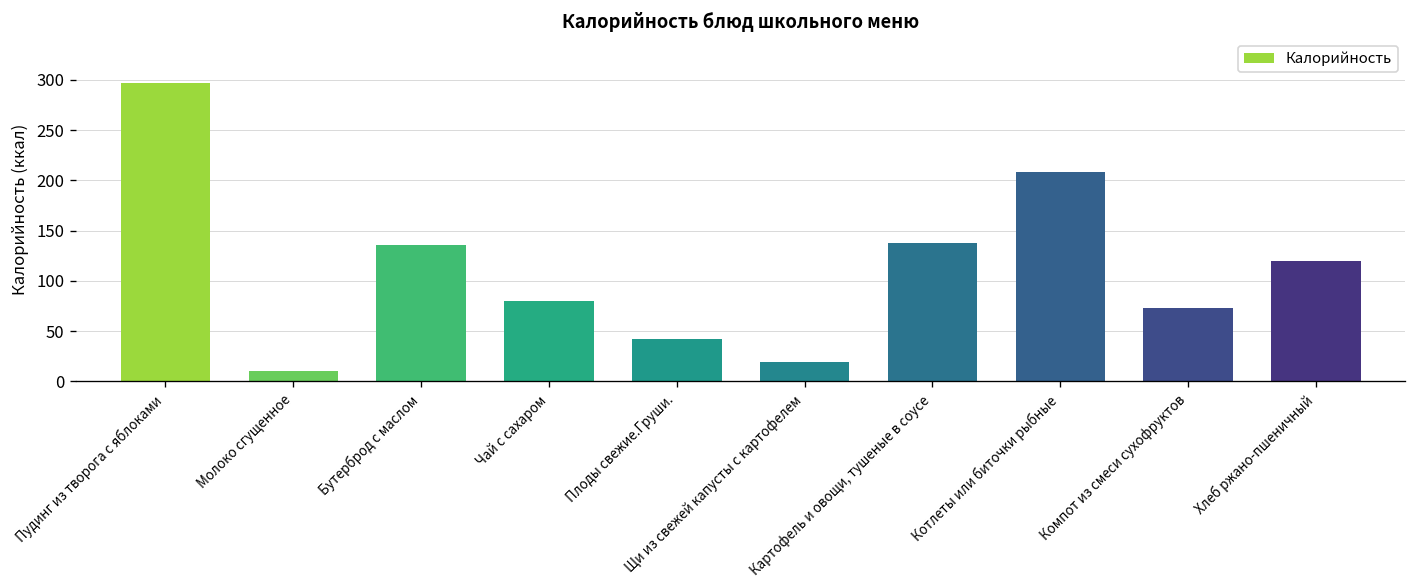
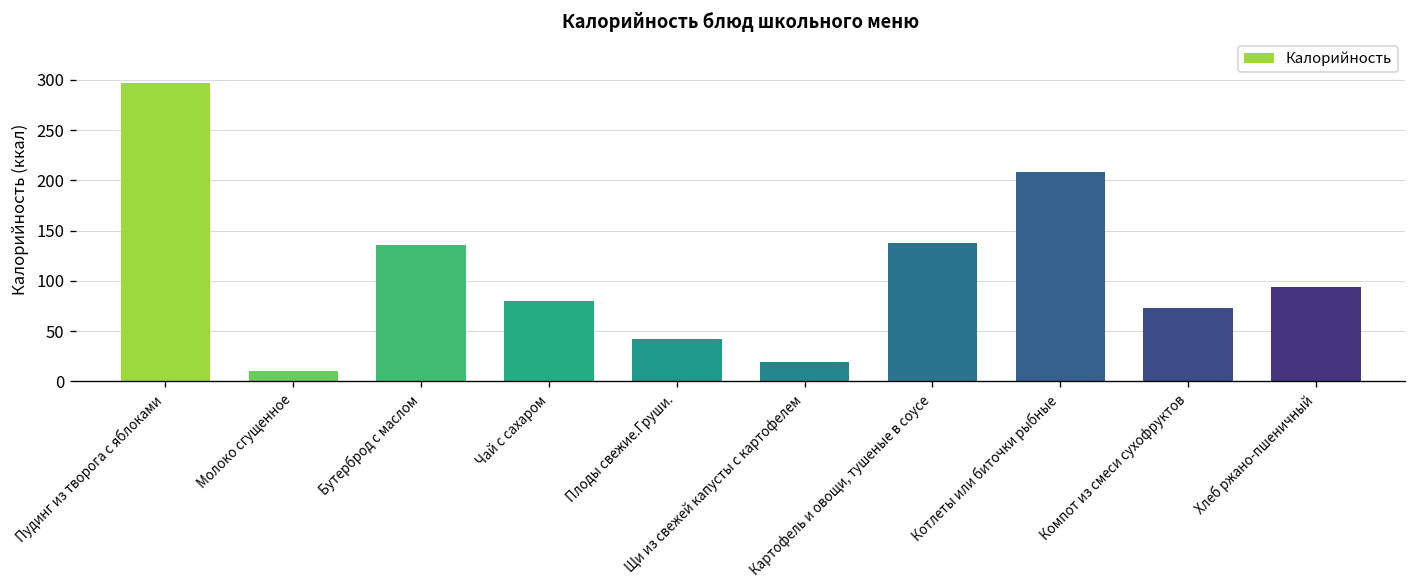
  {
    "Пудинг из творога с яблоками": 300,
    "Молоко сгущенное": 10,
    "Бутерброд с маслом": 140,
    "Чай с сахаром": 80,
    "Плоды свежие.Груши.": 40,
    "Щи из свежей капусты с картофелем": 20,
    "Картофель и овощи, тушеные в соусе": 140,
    "Котлеты или биточки рыбные": 210,
    "Компот из смеси сухофруктов": 70,
-   "Хлеб ржано-пшеничный": 120
+   "Хлеб ржано-пшеничный": 90
  }
